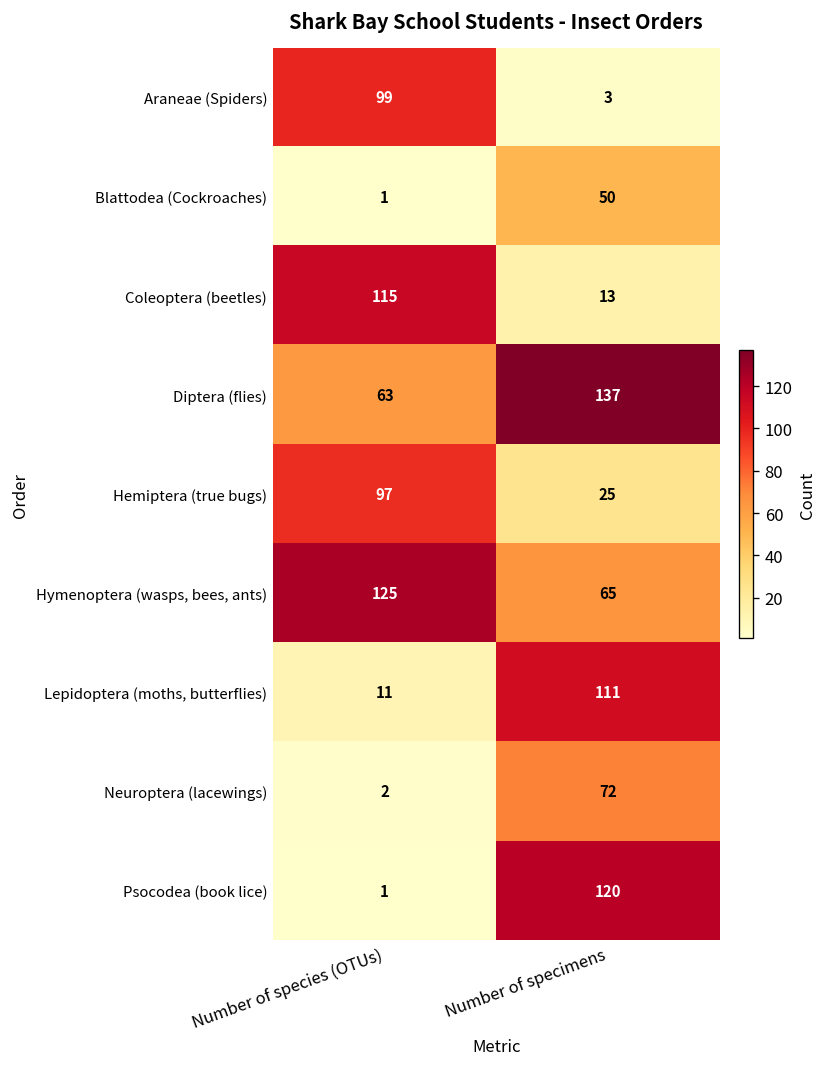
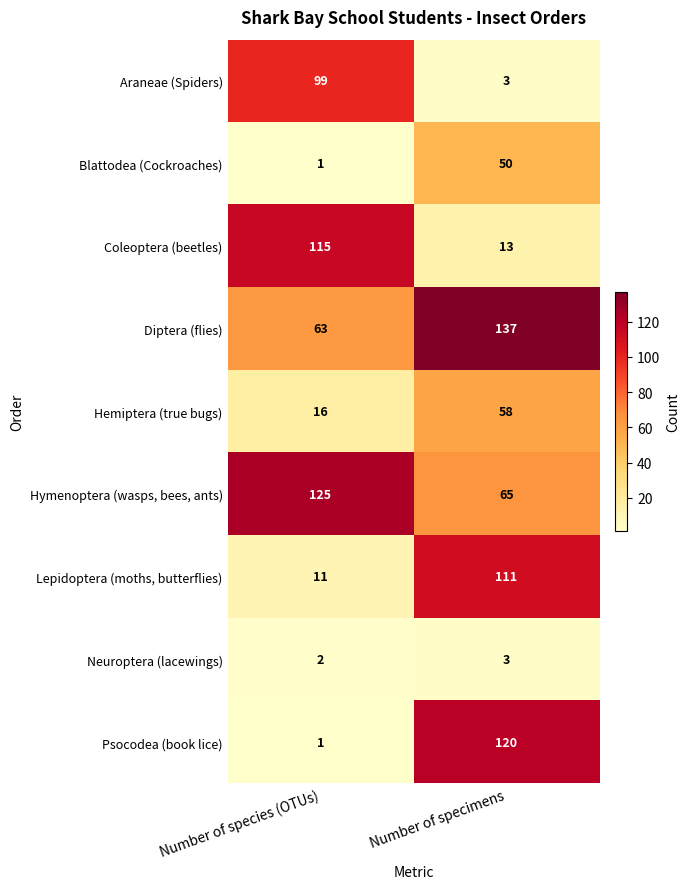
  {
    "Araneae (Spiders)": {
      "Number of species (OTUs)": 99,
      "Number of specimens": 3
    },
    "Blattodea (Cockroaches)": {
      "Number of species (OTUs)": 1,
      "Number of specimens": 50
    },
    "Coleoptera (beetles)": {
      "Number of species (OTUs)": 115,
      "Number of specimens": 13
    },
    "Diptera (flies)": {
      "Number of species (OTUs)": 63,
      "Number of specimens": 137
    },
    "Hemiptera (true bugs)": {
-     "Number of species (OTUs)": 97,
-     "Number of specimens": 25
+     "Number of species (OTUs)": 16,
+     "Number of specimens": 58
    },
    "Hymenoptera (wasps, bees, ants)": {
      "Number of species (OTUs)": 125,
      "Number of specimens": 65
    },
    "Lepidoptera (moths, butterflies)": {
      "Number of species (OTUs)": 11,
      "Number of specimens": 111
    },
    "Neuroptera (lacewings)": {
      "Number of species (OTUs)": 2,
-     "Number of specimens": 72
+     "Number of specimens": 3
    },
    "Psocodea (book lice)": {
      "Number of species (OTUs)": 1,
      "Number of specimens": 120
    }
  }
